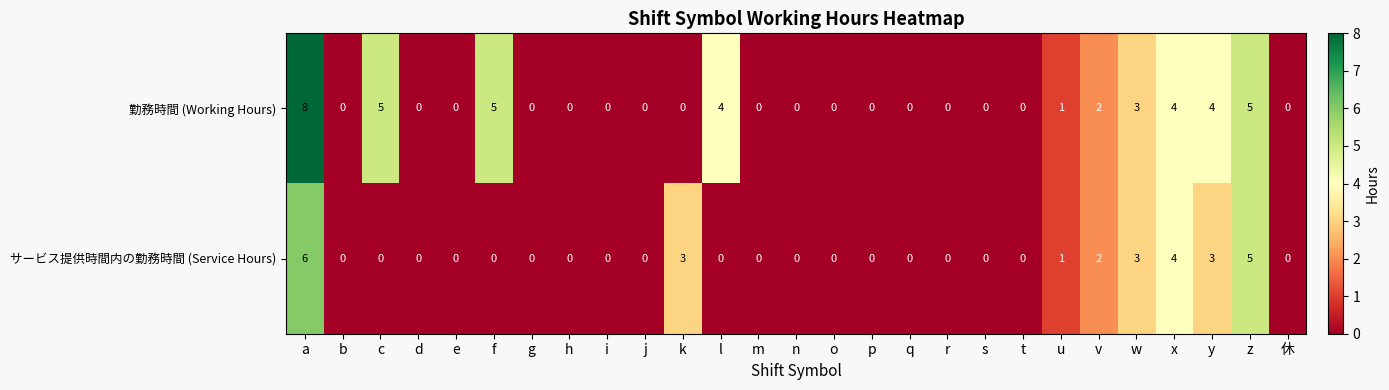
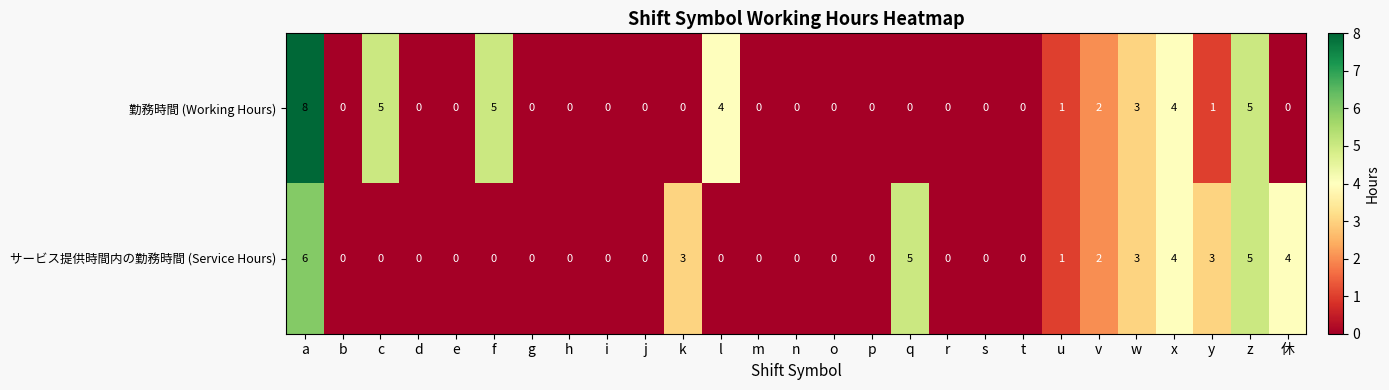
  {
    "勤務時間 (Working Hours)": {
      "a": 8,
      "b": 0,
      "c": 5,
      "d": 0,
      "e": 0,
      "f": 5,
      "g": 0,
      "h": 0,
      "i": 0,
      "j": 0,
      "k": 0,
      "l": 4,
      "m": 0,
      "n": 0,
      "o": 0,
      "p": 0,
      "q": 0,
      "r": 0,
      "s": 0,
      "t": 0,
      "u": 1,
      "v": 2,
      "w": 3,
      "x": 4,
-     "y": 4,
+     "y": 1,
      "z": 5,
      "休": 0
    },
    "サービス提供時間内の勤務時間 (Service Hours)": {
      "a": 6,
      "b": 0,
      "c": 0,
      "d": 0,
      "e": 0,
      "f": 0,
      "g": 0,
      "h": 0,
      "i": 0,
      "j": 0,
      "k": 3,
      "l": 0,
      "m": 0,
      "n": 0,
      "o": 0,
      "p": 0,
-     "q": 0,
+     "q": 5,
      "r": 0,
      "s": 0,
      "t": 0,
      "u": 1,
      "v": 2,
      "w": 3,
      "x": 4,
      "y": 3,
      "z": 5,
-     "休": 0
+     "休": 4
    }
  }
